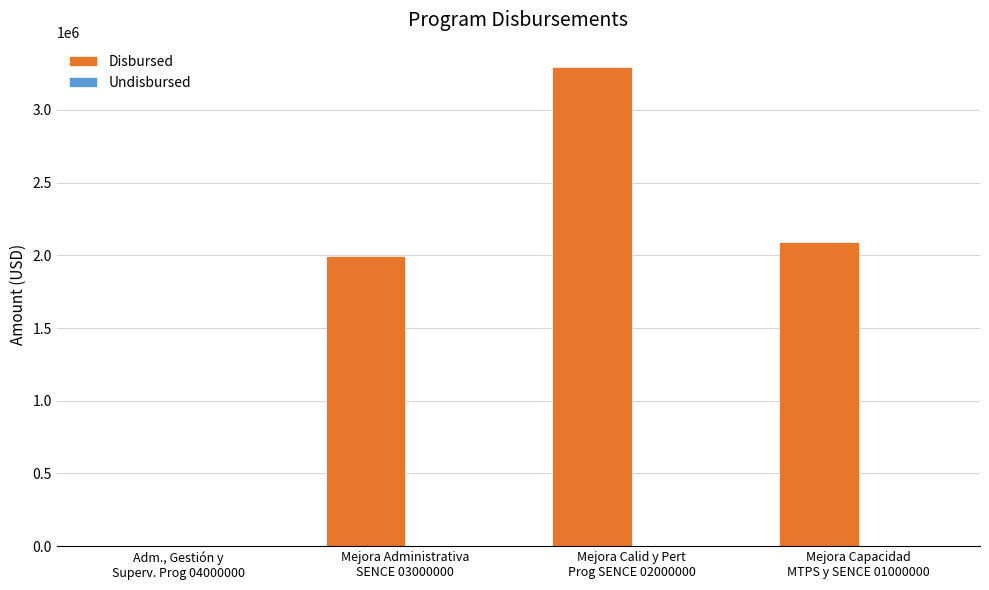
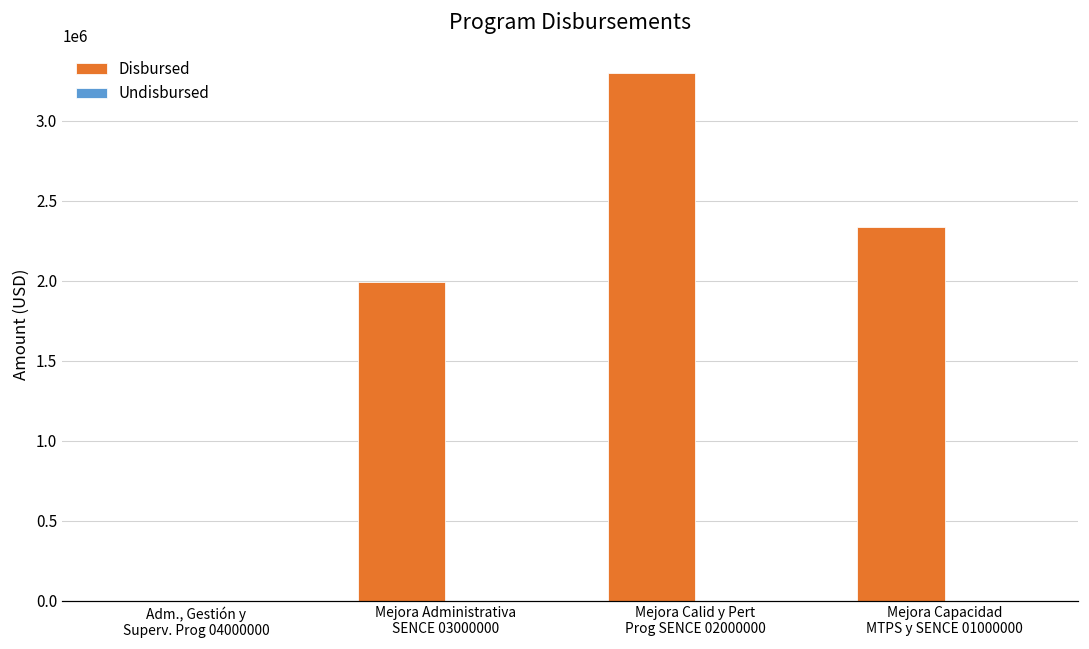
  {
    "Disbursed": {
      "Adm., Gestión y Superv. Prog 04000000": 0,
      "Mejora Administrativa SENCE 03000000": 2000000,
      "Mejora Calid y Pert Prog SENCE 02000000": 3300000,
-     "Mejora Capacidad MTPS y SENCE 01000000": 2090000
+     "Mejora Capacidad MTPS y SENCE 01000000": 2340000
    },
    "Undisbursed": {
      "Adm., Gestión y Superv. Prog 04000000": 0,
      "Mejora Administrativa SENCE 03000000": 0,
      "Mejora Calid y Pert Prog SENCE 02000000": 0,
      "Mejora Capacidad MTPS y SENCE 01000000": 0
    }
  }
